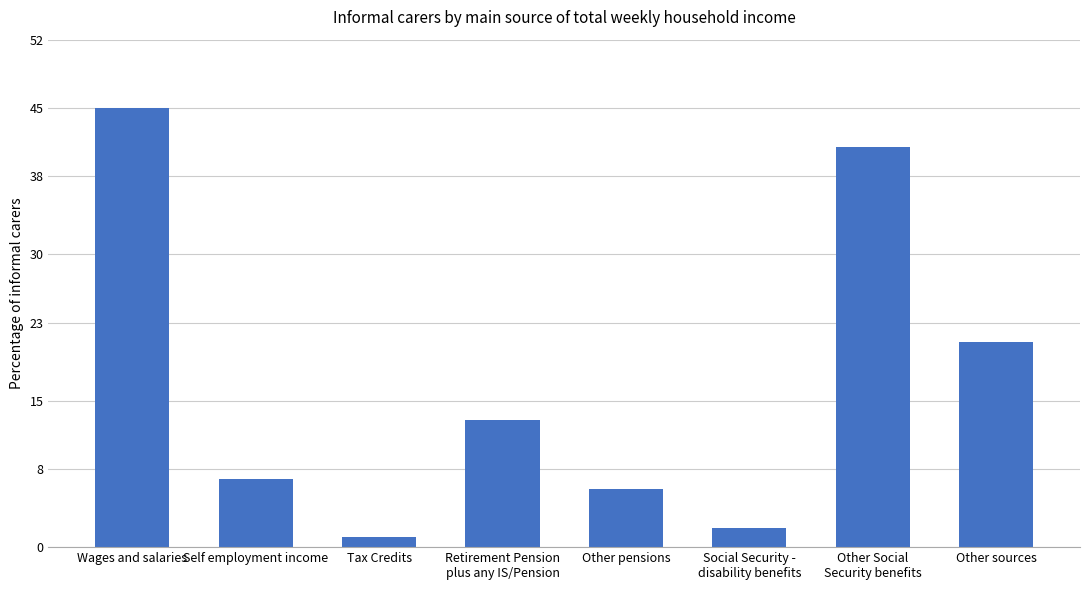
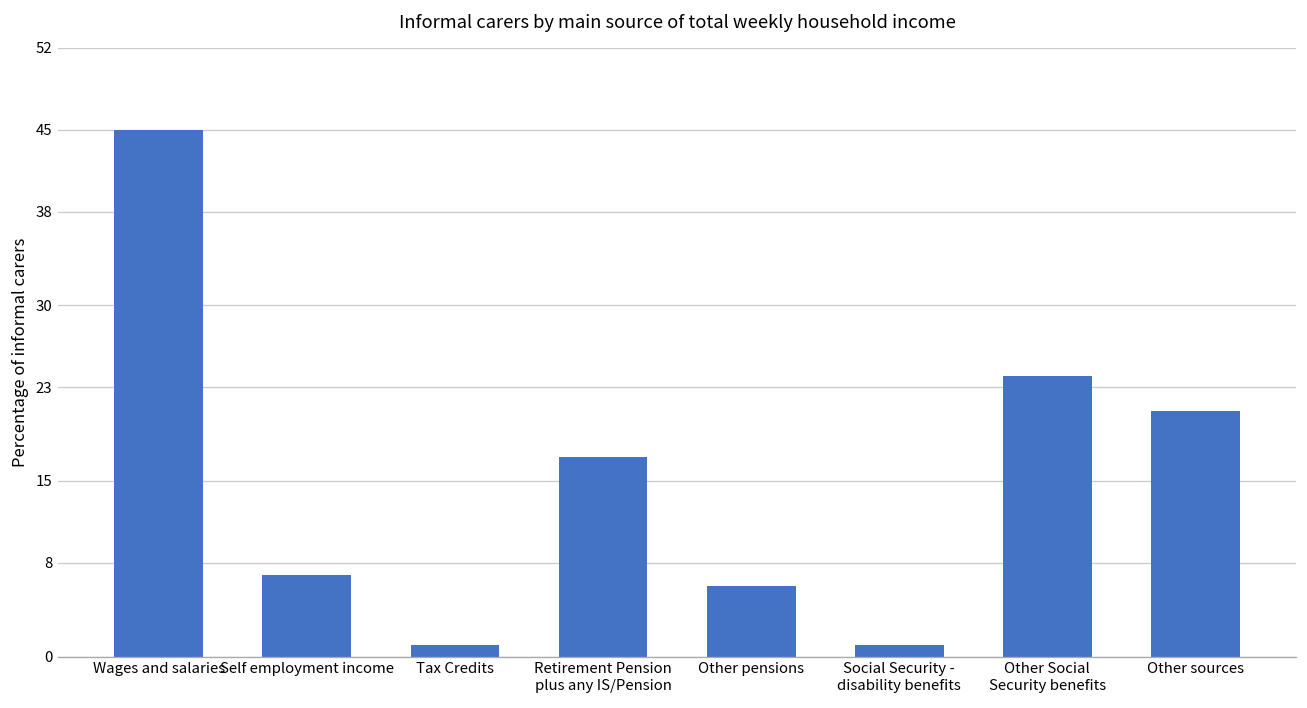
  {
    "Wages and salaries": 45,
    "Self employment income": 7,
    "Tax Credits": 1,
-   "Retirement Pension plus any IS/Pension": 13,
+   "Retirement Pension plus any IS/Pension": 17,
    "Other pensions": 6,
-   "Social Security - disability benefits": 2,
-   "Other Social Security benefits": 41,
+   "Social Security - disability benefits": 1,
+   "Other Social Security benefits": 24,
    "Other sources": 21
  }
